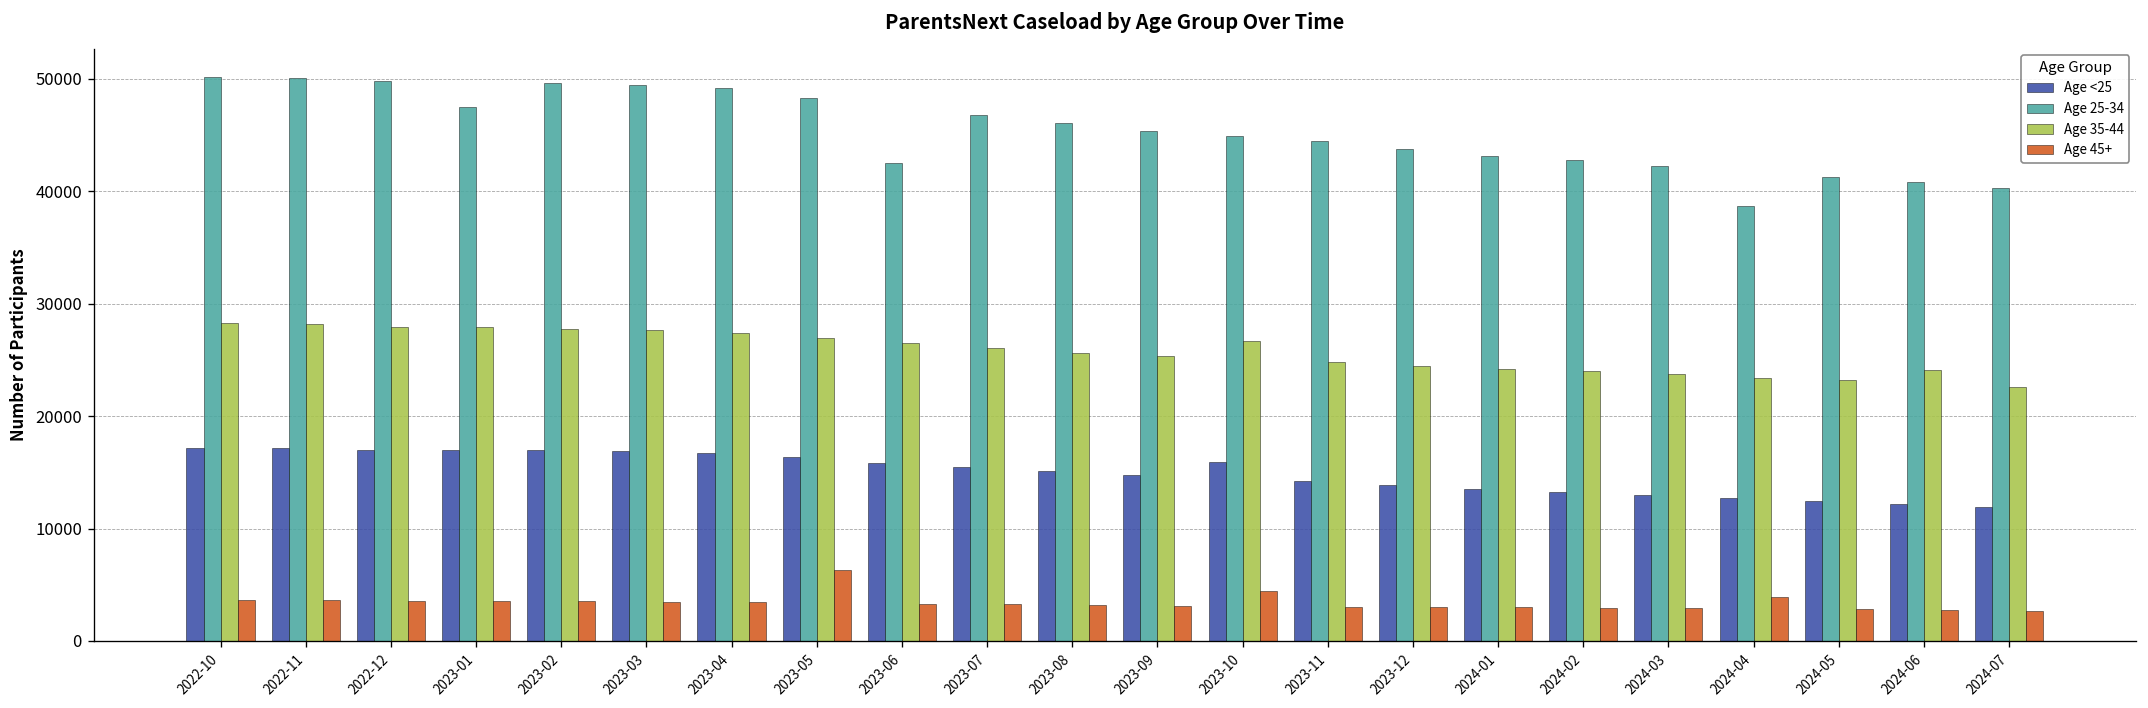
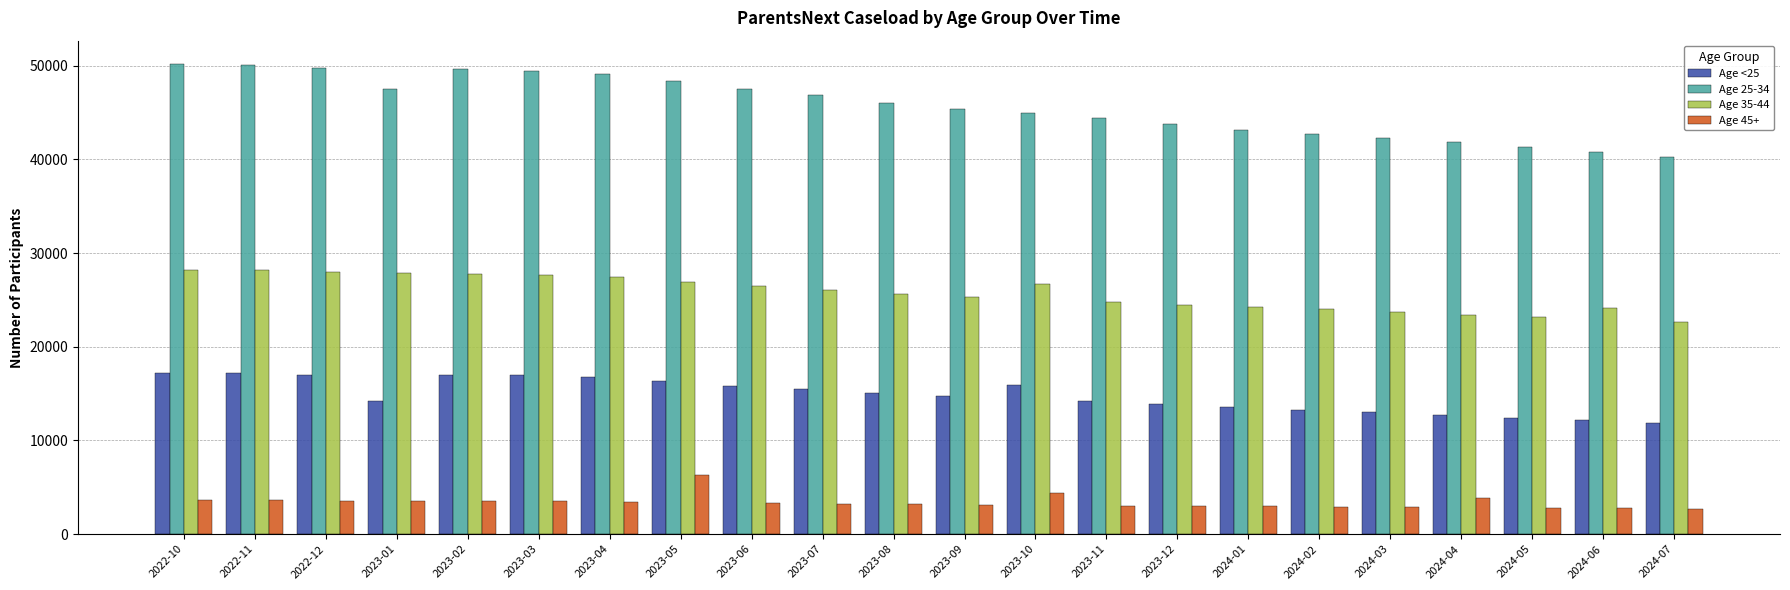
  {
    "Age <25": {
      "2022-10": 17000,
      "2022-11": 17000,
      "2022-12": 17000,
-     "2023-01": 17000,
+     "2023-01": 14000,
      "2023-02": 17000,
      "2023-03": 17000,
      "2023-04": 17000,
      "2023-05": 16000,
      "2023-06": 16000,
      "2023-07": 15000,
      "2023-08": 15000,
      "2023-09": 15000,
      "2023-10": 16000,
      "2023-11": 14000,
      "2023-12": 14000,
      "2024-01": 14000,
      "2024-02": 13000,
      "2024-03": 13000,
      "2024-04": 13000,
      "2024-05": 12000,
      "2024-06": 12000,
      "2024-07": 12000
    },
    "Age 25-34": {
      "2022-10": 50000,
      "2022-11": 50000,
      "2022-12": 50000,
      "2023-01": 48000,
      "2023-02": 50000,
      "2023-03": 49000,
      "2023-04": 49000,
      "2023-05": 48000,
-     "2023-06": 43000,
+     "2023-06": 48000,
      "2023-07": 47000,
      "2023-08": 46000,
      "2023-09": 45000,
      "2023-10": 45000,
      "2023-11": 44000,
      "2023-12": 44000,
      "2024-01": 43000,
      "2024-02": 43000,
      "2024-03": 42000,
-     "2024-04": 39000,
+     "2024-04": 42000,
      "2024-05": 41000,
      "2024-06": 41000,
      "2024-07": 40000
    },
    "Age 35-44": {
      "2022-10": 28000,
      "2022-11": 28000,
      "2022-12": 28000,
      "2023-01": 28000,
      "2023-02": 28000,
      "2023-03": 28000,
      "2023-04": 27000,
      "2023-05": 27000,
      "2023-06": 27000,
      "2023-07": 26000,
      "2023-08": 26000,
      "2023-09": 25000,
      "2023-10": 27000,
      "2023-11": 25000,
      "2023-12": 24000,
      "2024-01": 24000,
      "2024-02": 24000,
      "2024-03": 24000,
      "2024-04": 23000,
      "2024-05": 23000,
      "2024-06": 24000,
      "2024-07": 23000
    },
    "Age 45+": {
      "2022-10": 4000,
      "2022-11": 4000,
      "2022-12": 4000,
      "2023-01": 4000,
      "2023-02": 4000,
      "2023-03": 3000,
      "2023-04": 3000,
      "2023-05": 6000,
      "2023-06": 3000,
      "2023-07": 3000,
      "2023-08": 3000,
      "2023-09": 3000,
      "2023-10": 4000,
      "2023-11": 3000,
      "2023-12": 3000,
      "2024-01": 3000,
      "2024-02": 3000,
      "2024-03": 3000,
      "2024-04": 4000,
      "2024-05": 3000,
      "2024-06": 3000,
      "2024-07": 3000
    }
  }
